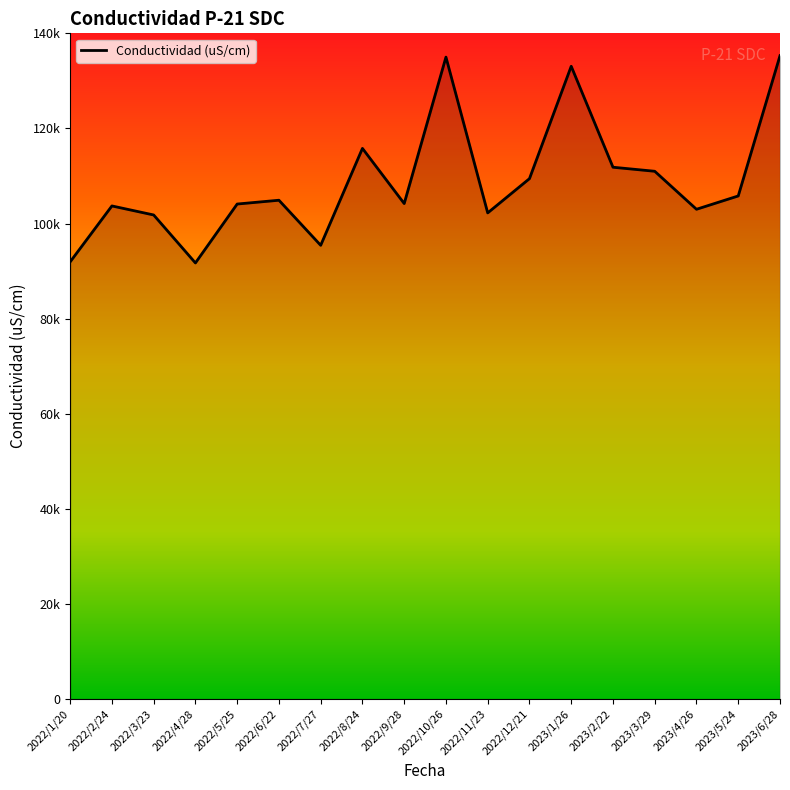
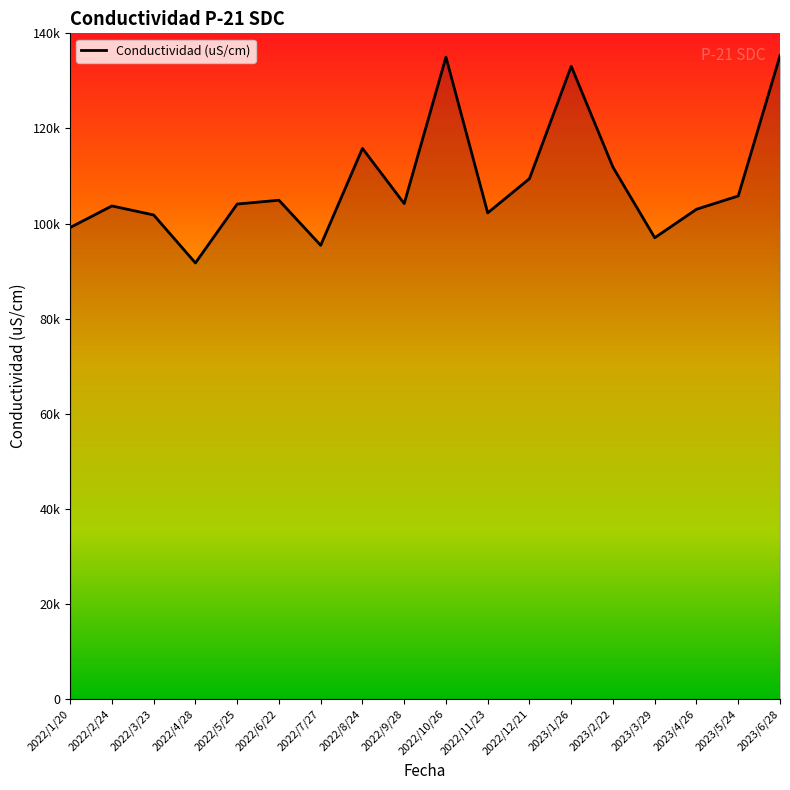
  {
-   "2022/1/20": 92000,
+   "2022/1/20": 99000,
    "2022/2/24": 104000,
    "2022/3/23": 102000,
    "2022/4/28": 92000,
    "2022/5/25": 104000,
    "2022/6/22": 105000,
    "2022/7/27": 95000,
    "2022/8/24": 116000,
    "2022/9/28": 104000,
    "2022/10/26": 135000,
    "2022/11/23": 102000,
    "2022/12/21": 109000,
    "2023/1/26": 133000,
    "2023/2/22": 112000,
-   "2023/3/29": 111000,
+   "2023/3/29": 97000,
    "2023/4/26": 103000,
    "2023/5/24": 106000,
    "2023/6/28": 135000
  }
